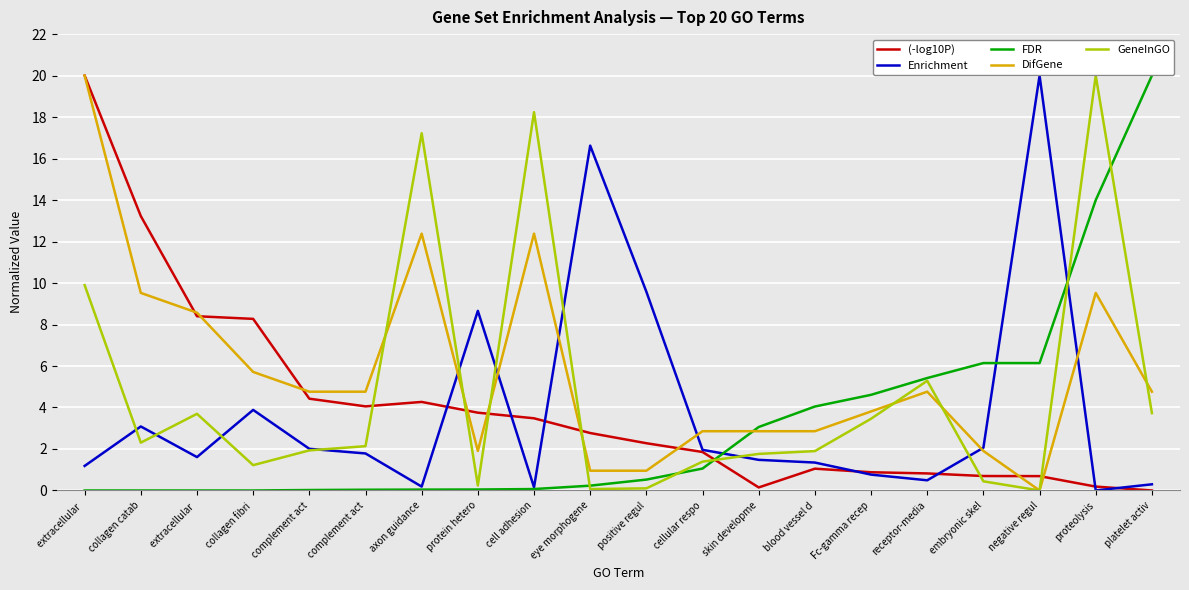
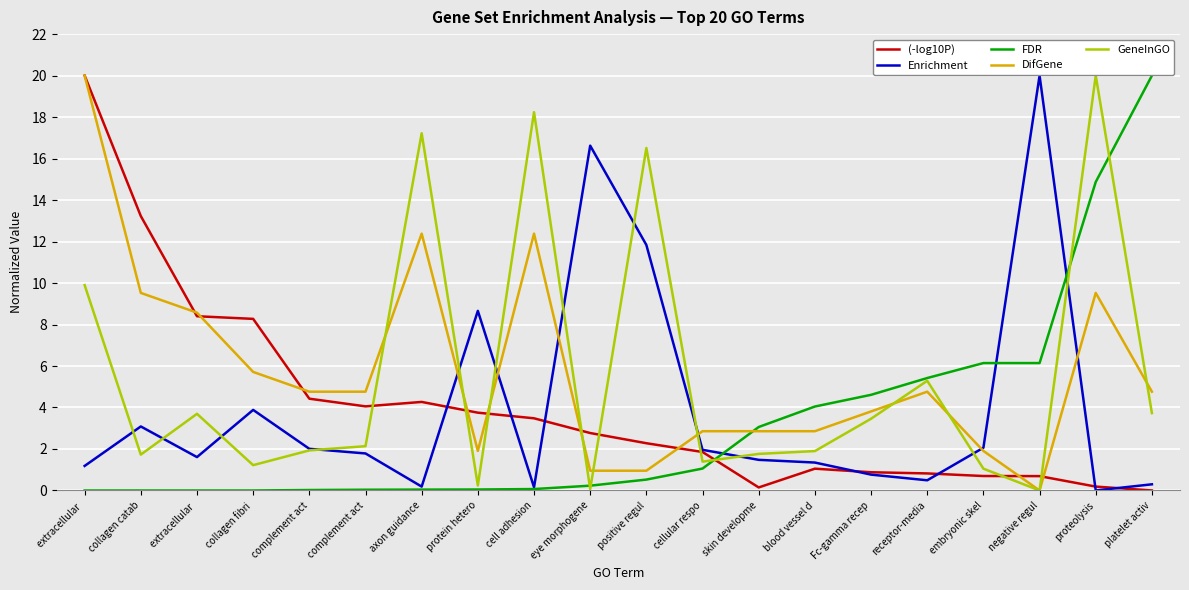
  {
    "(-log10P)": {
      "collagen catab": 13.2,
      "collagen fibri": 8.3,
      "axon guidance": 4.3,
      "protein hetero": 3.8,
      "cell adhesion": 3.5,
      "eye morphogene": 2.8,
      "positive regul": 2.3,
      "skin developme": 0.1,
      "blood vessel d": 1.1,
      "receptor-media": 0.8,
      "embryonic skel": 0.7,
      "negative regul": 0.7,
      "proteolysis": 0.2,
      "platelet activ": 0.0
    },
    "Enrichment": {
      "collagen catab": 3.1,
      "collagen fibri": 3.9,
      "axon guidance": 0.2,
      "protein hetero": 8.7,
      "eye morphogene": 16.6,
-     "positive regul": 9.6,
+     "positive regul": 11.8,
      "skin developme": 1.5,
      "blood vessel d": 1.3,
      "receptor-media": 0.5,
      "embryonic skel": 2.1,
      "negative regul": 20.0,
      "proteolysis": 0.0,
      "platelet activ": 0.3
    },
    "FDR": {
      "collagen catab": 0.0,
      "collagen fibri": 0.0,
      "axon guidance": 0.0,
      "protein hetero": 0.0,
      "eye morphogene": 0.2,
      "positive regul": 0.5,
      "cellular respo": 1.1,
      "skin developme": 3.1,
      "blood vessel d": 4.0,
      "Fc-gamma recep": 4.6,
      "receptor-media": 5.4,
      "embryonic skel": 6.1,
      "negative regul": 6.1,
-     "proteolysis": 14.0,
+     "proteolysis": 14.9,
      "platelet activ": 20.0
    },
    "DifGene": {
      "collagen catab": 9.5,
      "collagen fibri": 5.7,
      "axon guidance": 12.4,
      "protein hetero": 1.9,
      "cell adhesion": 12.4,
      "eye morphogene": 1.0,
      "positive regul": 1.0,
      "cellular respo": 2.9,
      "skin developme": 2.9,
      "blood vessel d": 2.9,
      "Fc-gamma recep": 3.8,
      "receptor-media": 4.8,
      "embryonic skel": 1.9,
      "proteolysis": 9.5,
      "platelet activ": 4.8
    },
    "GeneInGO": {
-     "collagen catab": 2.3,
+     "collagen catab": 1.7,
      "collagen fibri": 1.2,
      "axon guidance": 17.2,
      "protein hetero": 0.2,
      "cell adhesion": 18.2,
      "eye morphogene": 0.1,
-     "positive regul": 0.1,
+     "positive regul": 16.5,
      "cellular respo": 1.4,
      "skin developme": 1.8,
      "blood vessel d": 1.9,
      "Fc-gamma recep": 3.5,
      "receptor-media": 5.3,
-     "embryonic skel": 0.4,
+     "embryonic skel": 1.1,
      "proteolysis": 20.0,
      "platelet activ": 3.7
    }
  }
